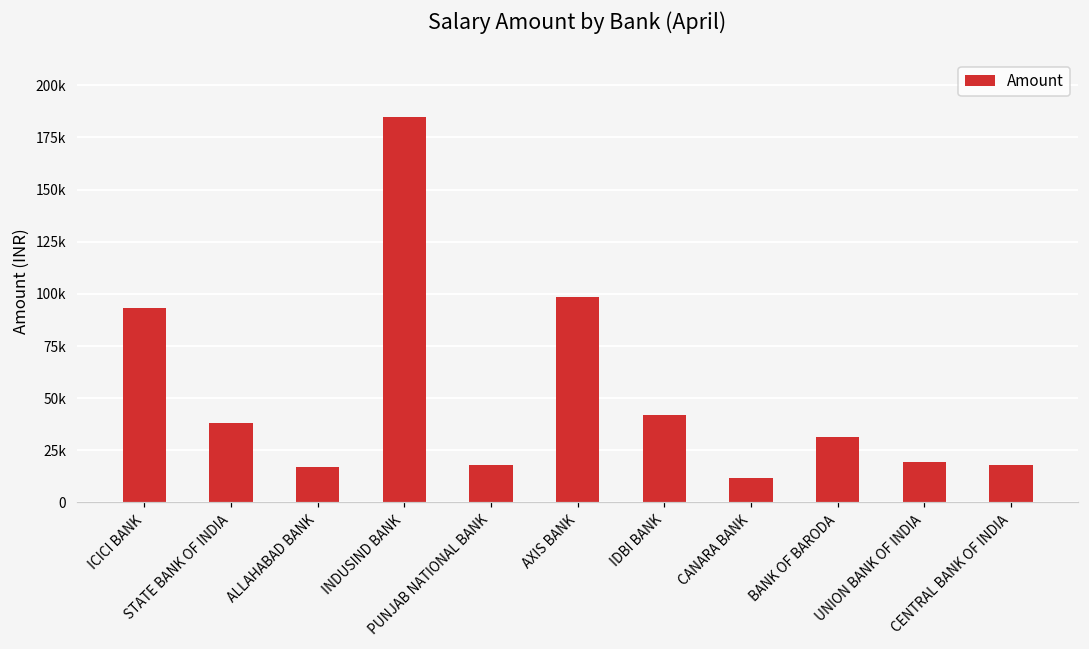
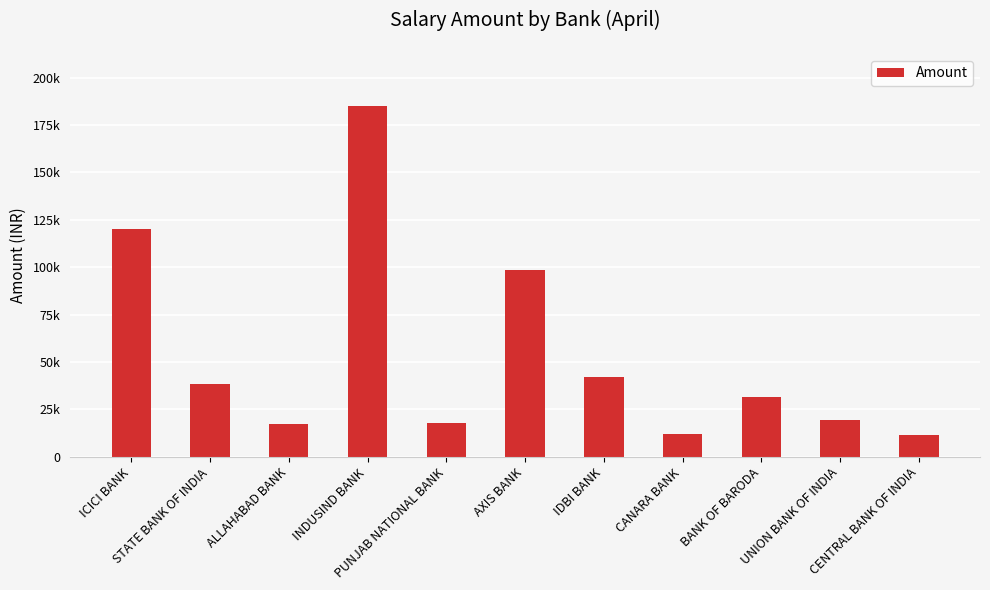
  {
-   "ICICI BANK": 93000,
+   "ICICI BANK": 120000,
    "STATE BANK OF INDIA": 38000,
    "ALLAHABAD BANK": 17000,
    "INDUSIND BANK": 185000,
    "PUNJAB NATIONAL BANK": 18000,
    "AXIS BANK": 99000,
    "IDBI BANK": 42000,
    "CANARA BANK": 12000,
    "BANK OF BARODA": 31000,
    "UNION BANK OF INDIA": 19000,
-   "CENTRAL BANK OF INDIA": 18000
+   "CENTRAL BANK OF INDIA": 11000
  }
